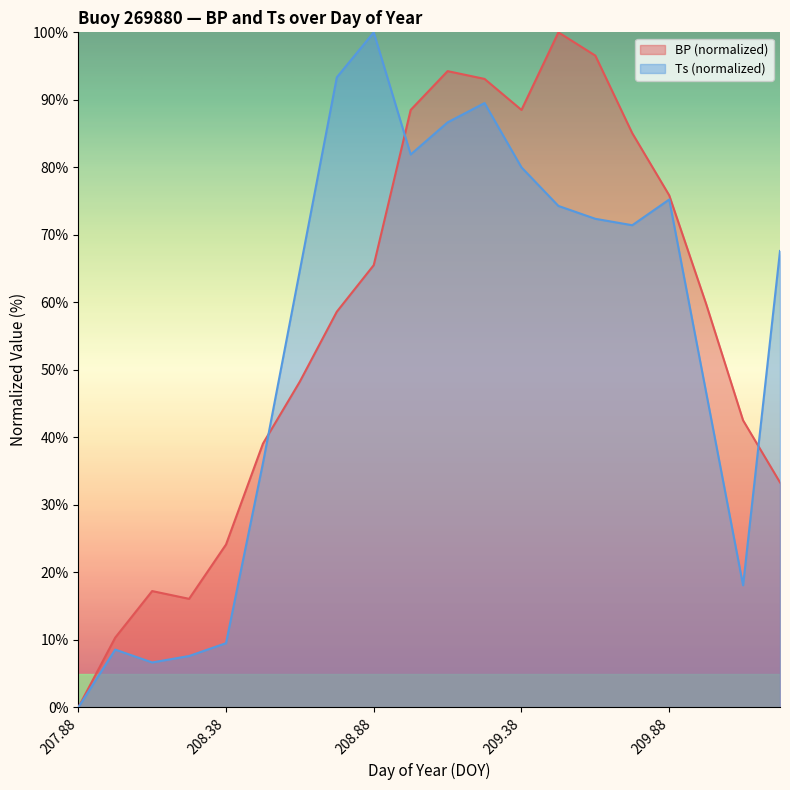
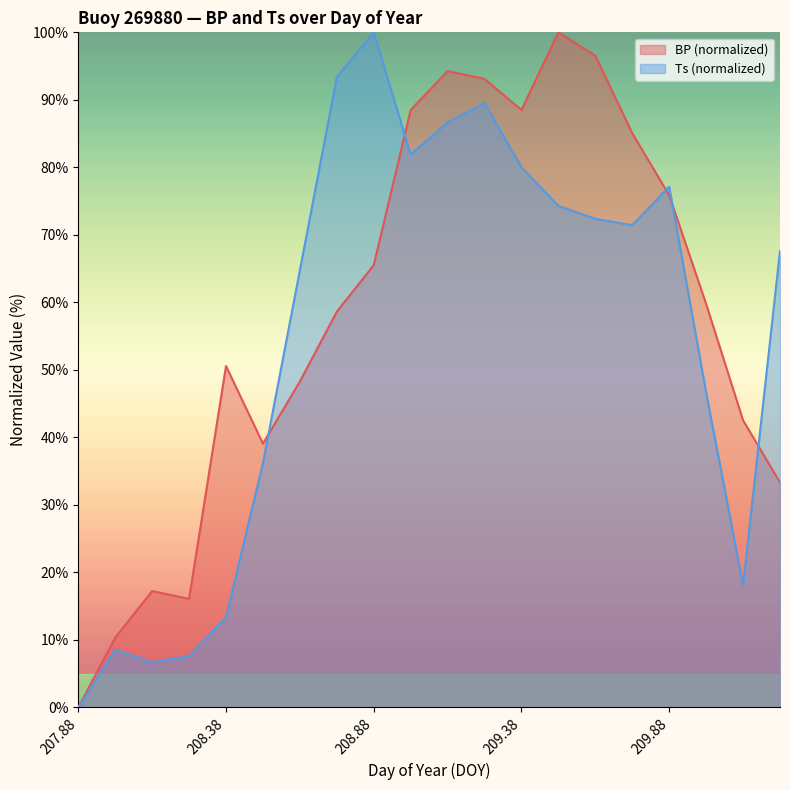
  {
    "BP (normalized)": {
-     "208.38": "24%",
+     "208.38": "51%",
      "208.88": "66%",
      "209.38": "89%",
      "209.88": "76%"
    },
    "Ts (normalized)": {
-     "208.38": "10%",
+     "208.38": "13%",
      "208.88": "100%",
      "209.38": "80%",
-     "209.88": "75%"
+     "209.88": "77%"
    }
  }
